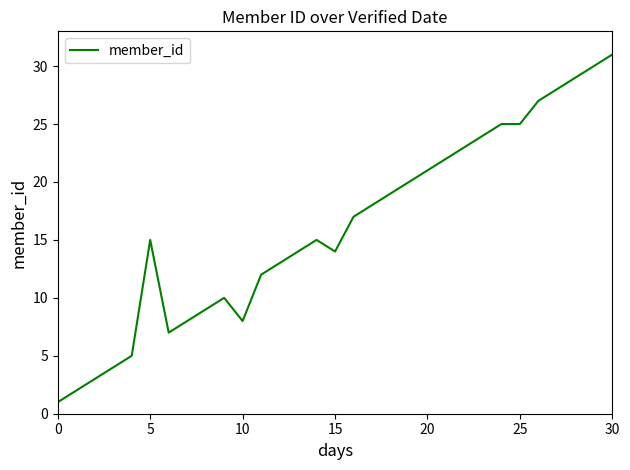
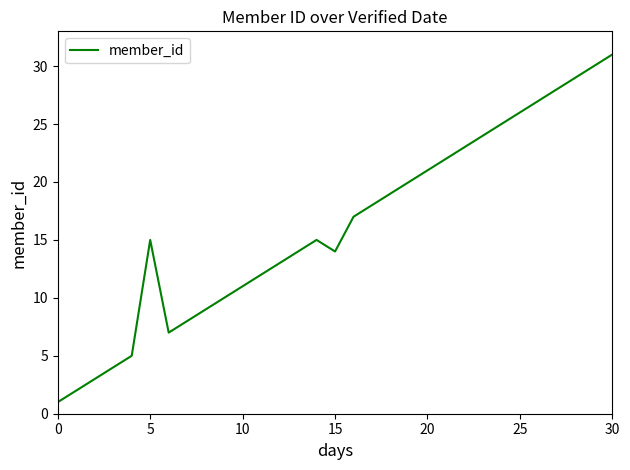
  {
    "0": 1,
    "5": 15,
-   "10": 8,
+   "10": 11,
    "15": 14,
    "20": 21,
-   "25": 25,
+   "25": 26,
    "30": 31
  }
